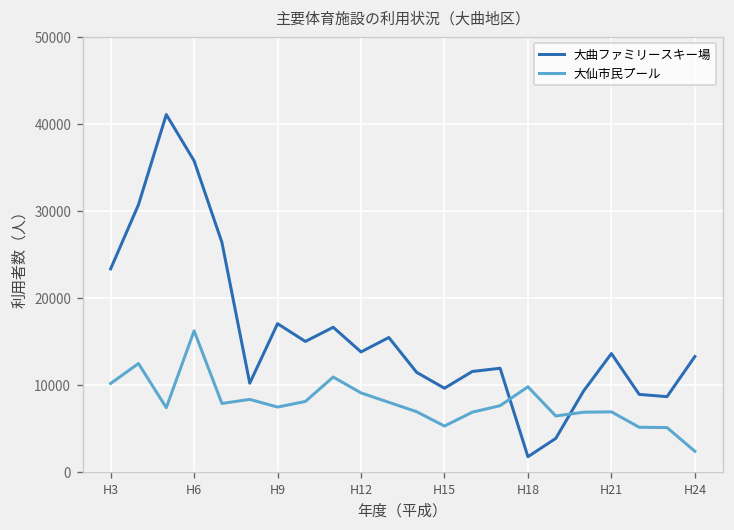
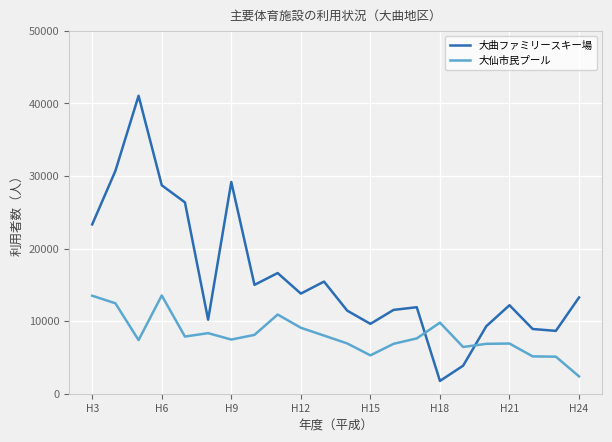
  {
    "大曲ファミリースキー場": {
      "H3": 23000,
-     "H6": 36000,
-     "H9": 17000,
+     "H6": 29000,
+     "H9": 29000,
      "H12": 14000,
      "H15": 10000,
      "H18": 2000,
-     "H21": 14000,
+     "H21": 12000,
      "H24": 13000
    },
    "大仙市民プール": {
-     "H3": 10000,
-     "H6": 16000,
+     "H3": 14000,
+     "H6": 14000,
      "H9": 7000,
      "H12": 9000,
      "H15": 5000,
      "H18": 10000,
      "H21": 7000,
      "H24": 2000
    }
  }
